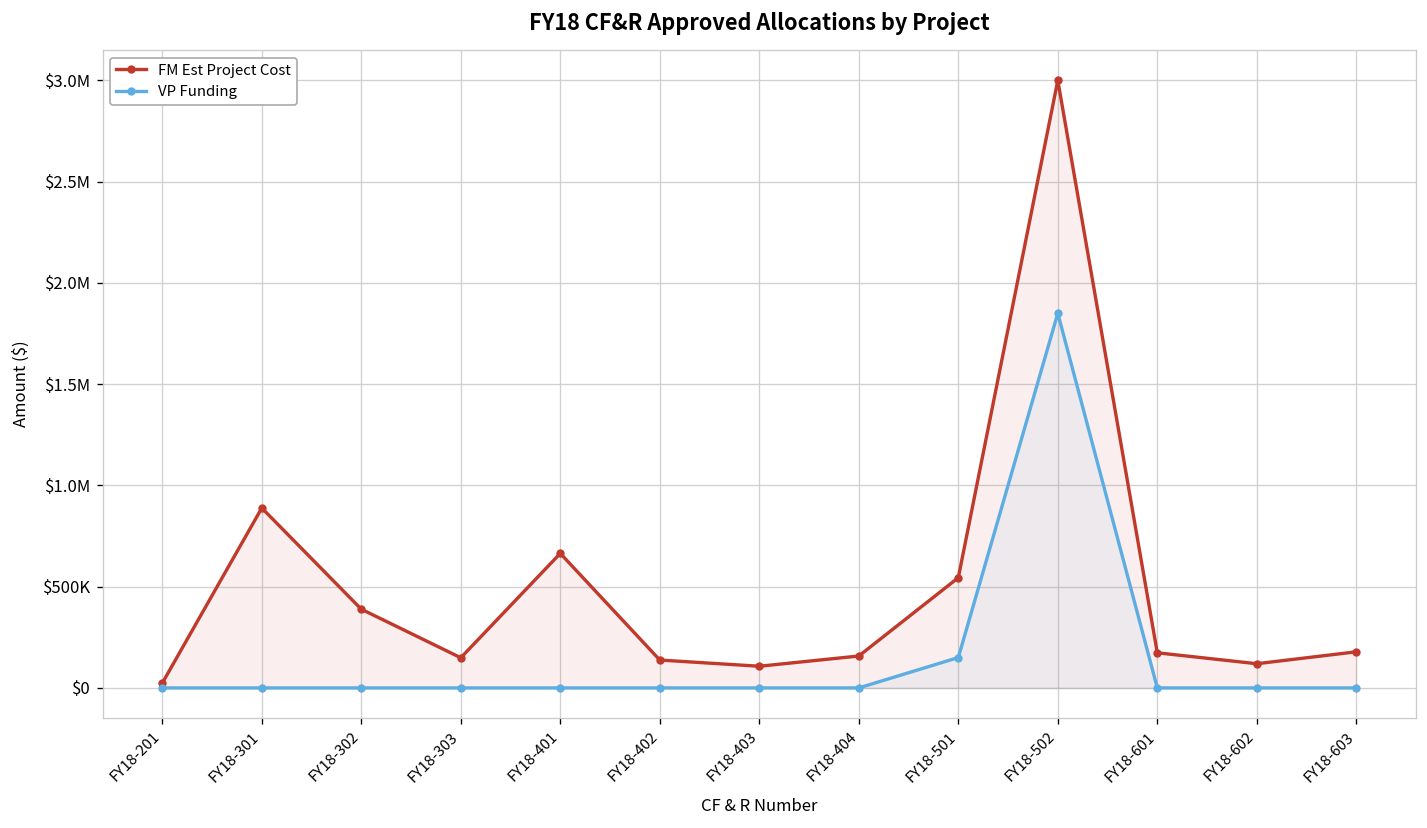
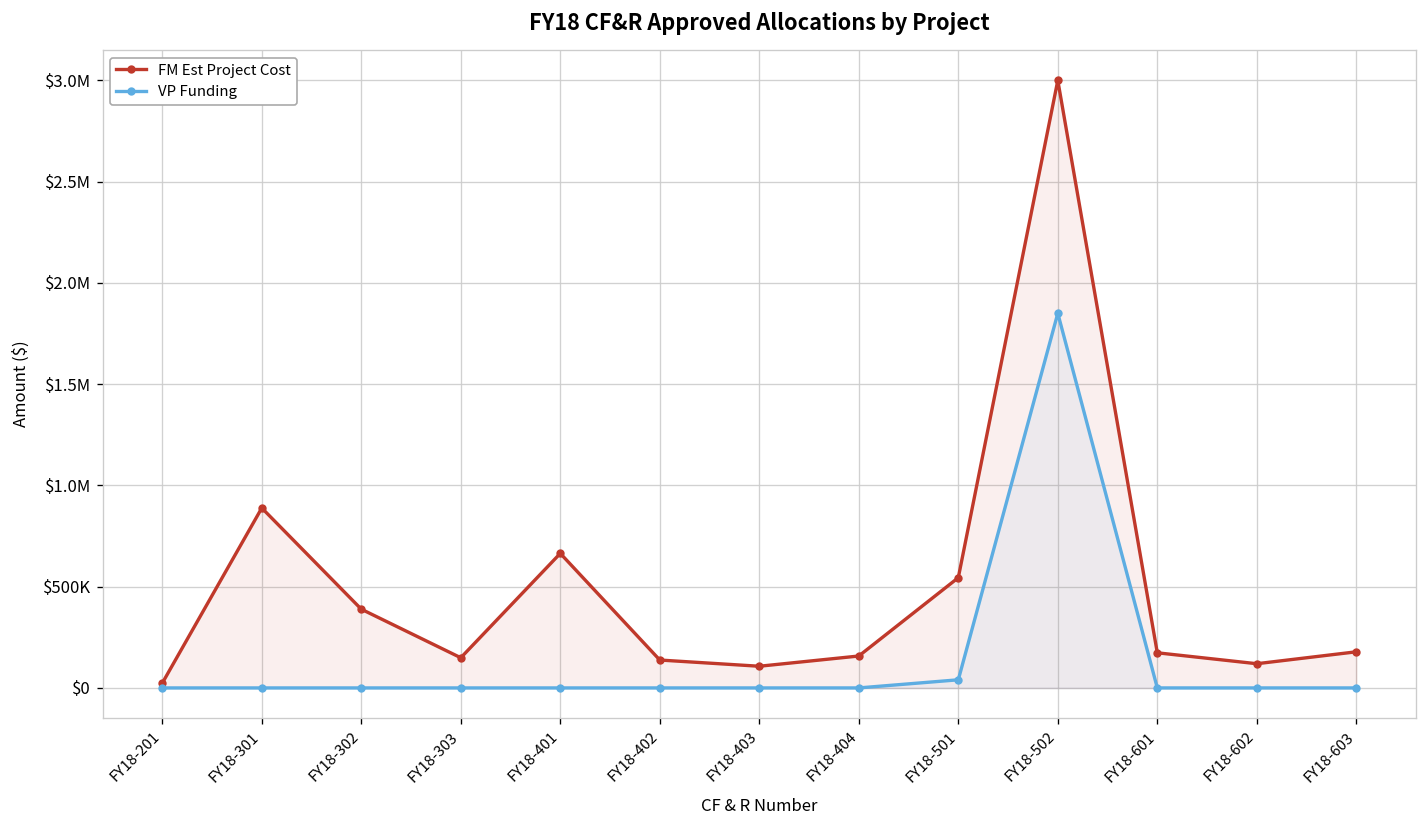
  {
    "FM Est Project Cost": {
      "FY18-201": "$20000",
      "FY18-301": "$890000",
      "FY18-302": "$390000",
      "FY18-303": "$150000",
      "FY18-401": "$660000",
      "FY18-402": "$140000",
      "FY18-403": "$110000",
      "FY18-404": "$160000",
      "FY18-501": "$540000",
      "FY18-502": "$3000000",
      "FY18-601": "$170000",
      "FY18-602": "$120000",
      "FY18-603": "$180000"
    },
    "VP Funding": {
      "FY18-201": "$0",
      "FY18-301": "$0",
      "FY18-302": "$0",
      "FY18-303": "$0",
      "FY18-401": "$0",
      "FY18-402": "$0",
      "FY18-403": "$0",
      "FY18-404": "$0",
-     "FY18-501": "$150000",
+     "FY18-501": "$40000",
      "FY18-502": "$1850000",
      "FY18-601": "$0",
      "FY18-602": "$0",
      "FY18-603": "$0"
    }
  }
